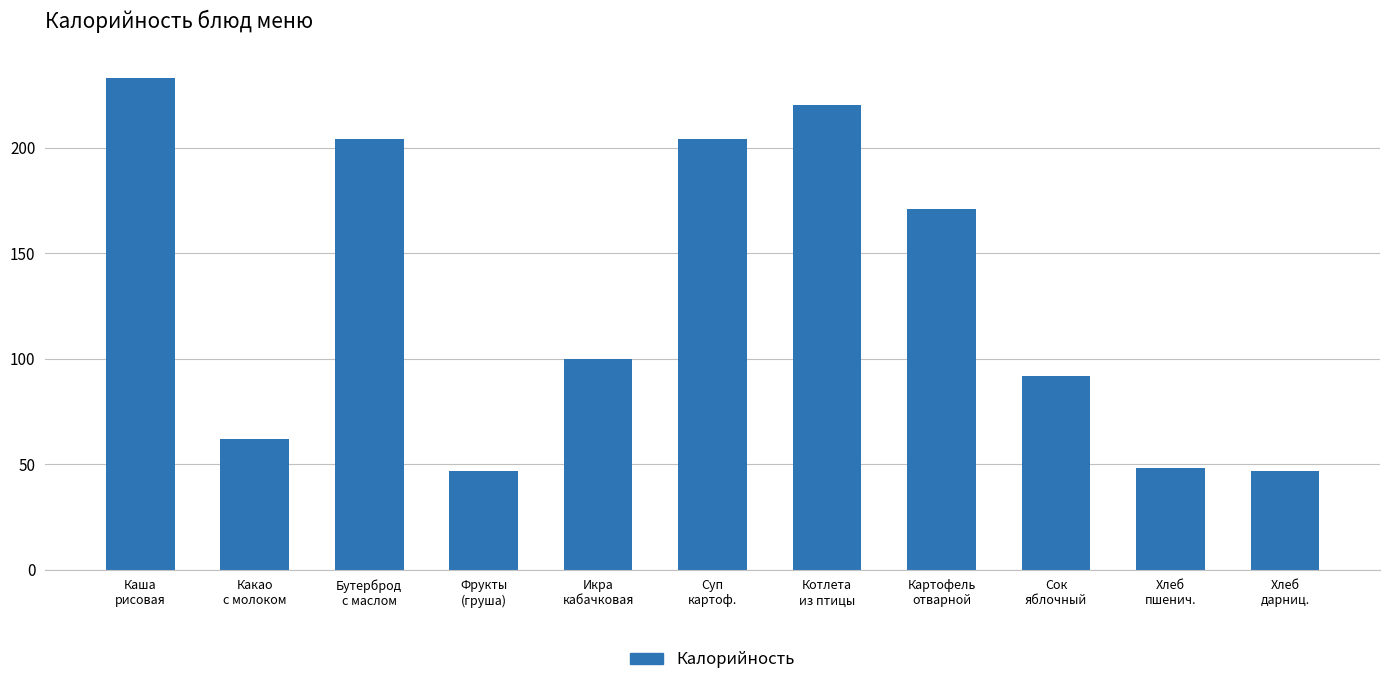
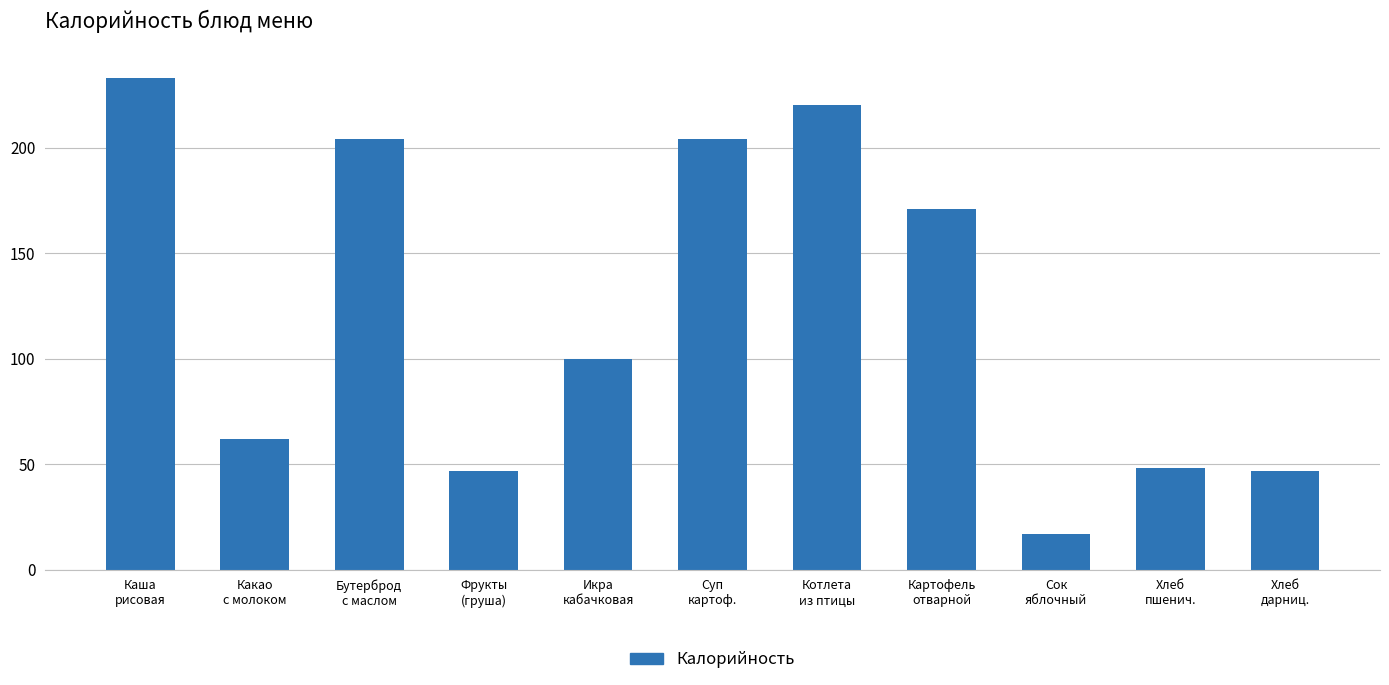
  {
    "Каша рисовая": 233,
    "Какао с молоком": 62,
    "Бутерброд с маслом": 204,
    "Фрукты (груша)": 47,
    "Икра кабачковая": 100,
    "Суп картоф.": 204,
    "Котлета из птицы": 220,
    "Картофель отварной": 171,
-   "Сок яблочный": 92,
+   "Сок яблочный": 17,
    "Хлеб пшенич.": 48,
    "Хлеб дарниц.": 47
  }
